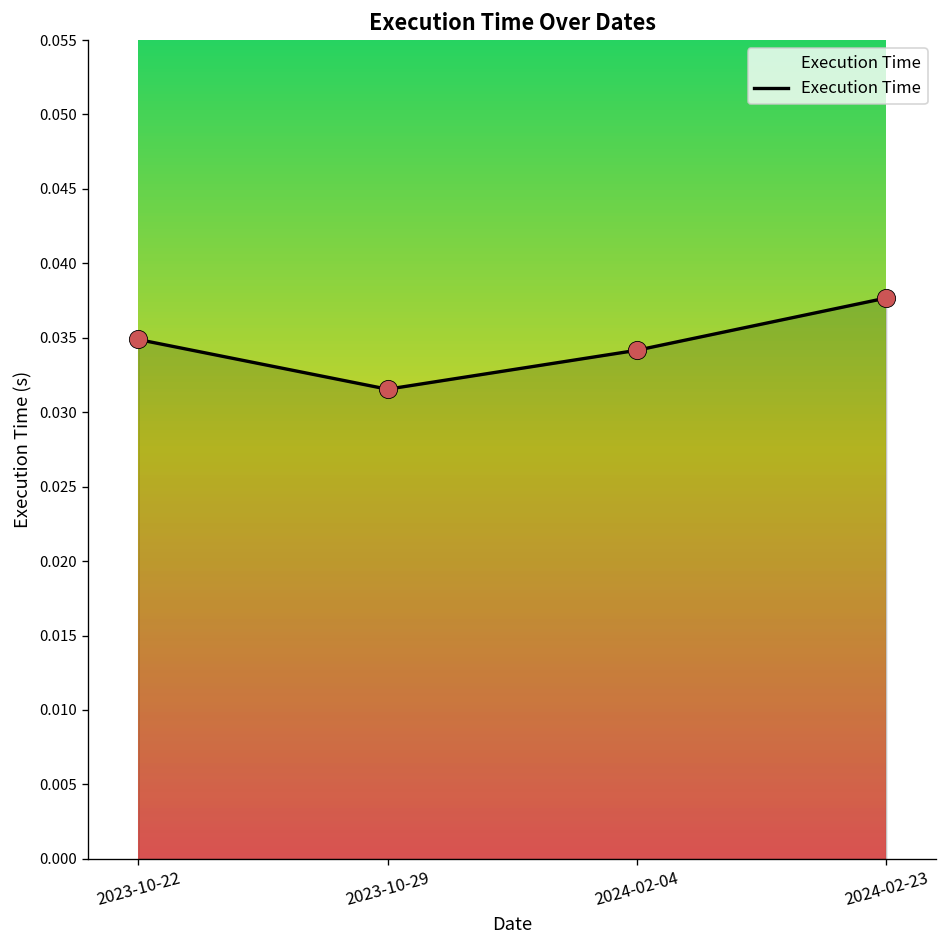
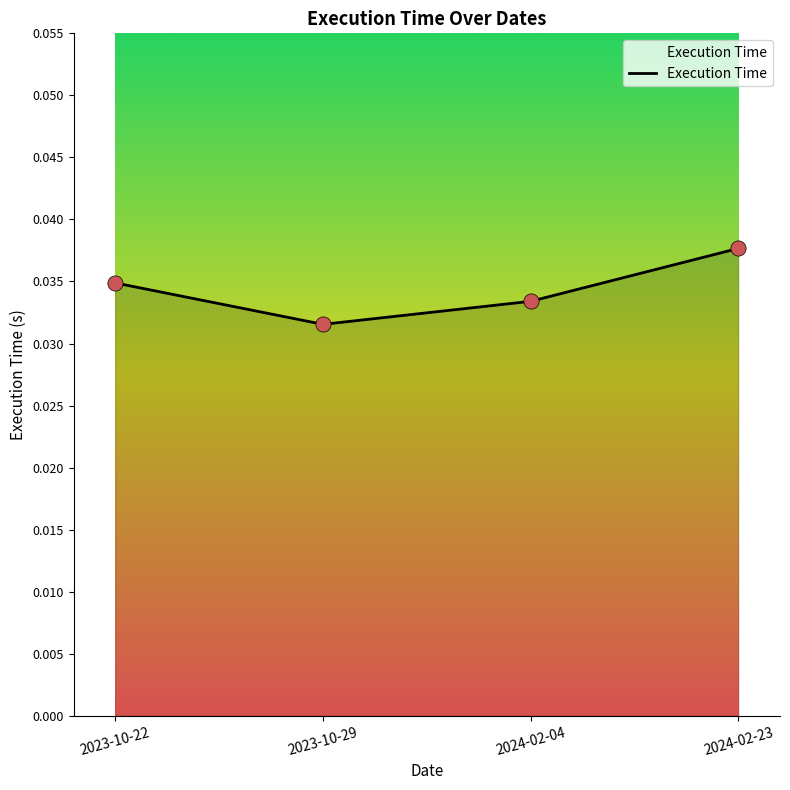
  {
    "2023-10-22": 0.0349,
    "2023-10-29": 0.0315,
-   "2024-02-04": 0.0342,
+   "2024-02-04": 0.0334,
    "2024-02-23": 0.0377
  }
